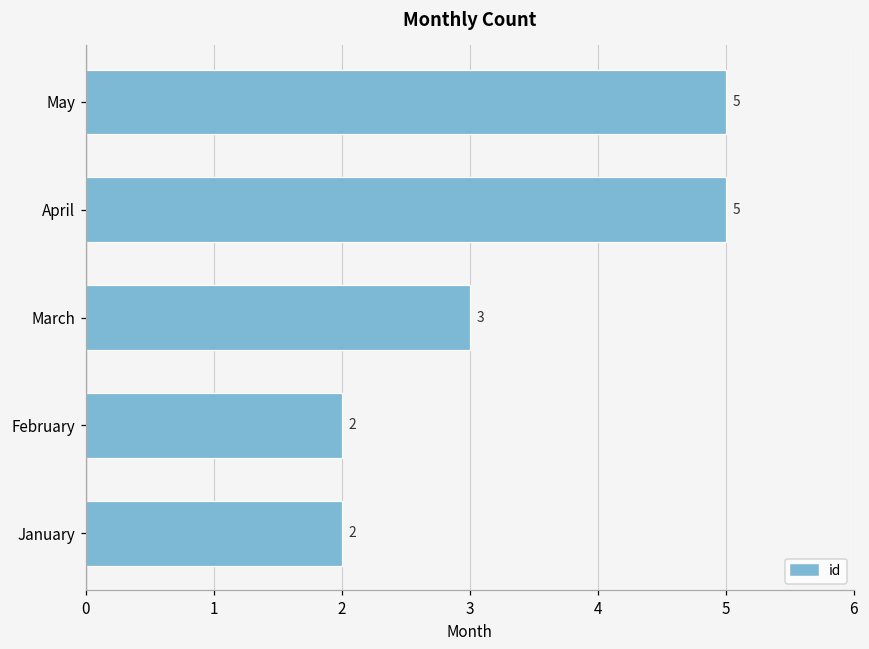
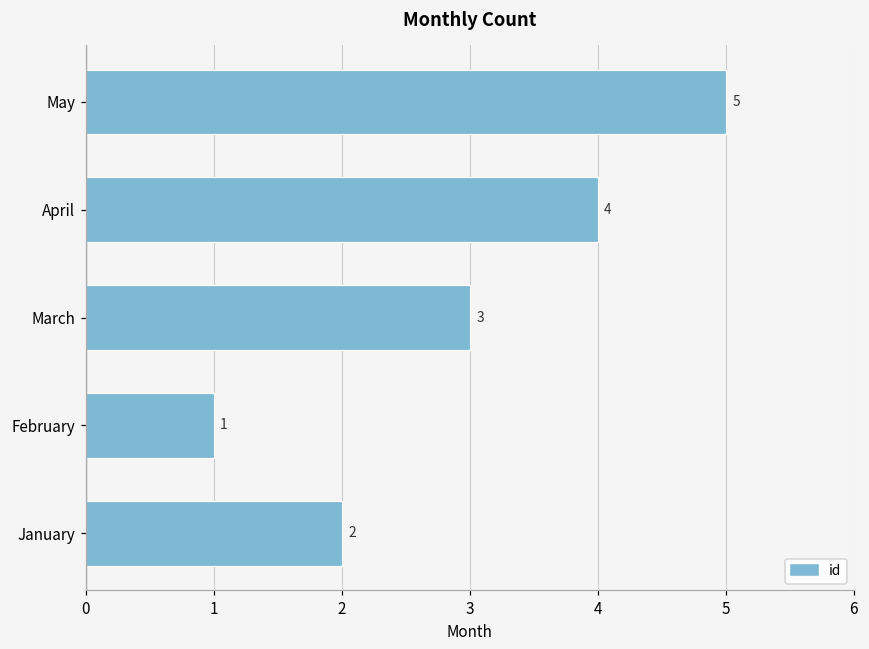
  {
    "May": 5,
-   "April": 5,
+   "April": 4,
    "March": 3,
-   "February": 2,
+   "February": 1,
    "January": 2
  }
